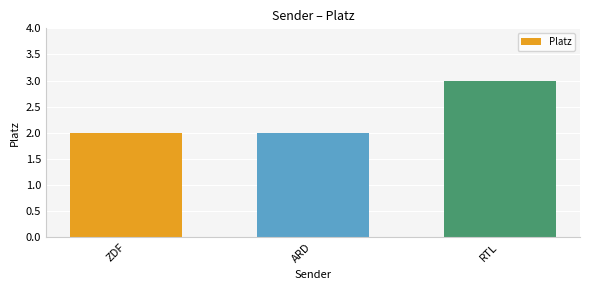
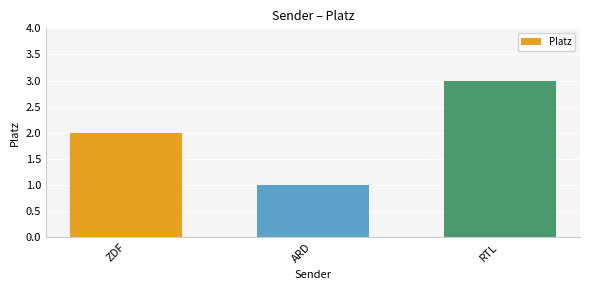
  {
    "ZDF": 2,
-   "ARD": 2,
+   "ARD": 1,
    "RTL": 3
  }
